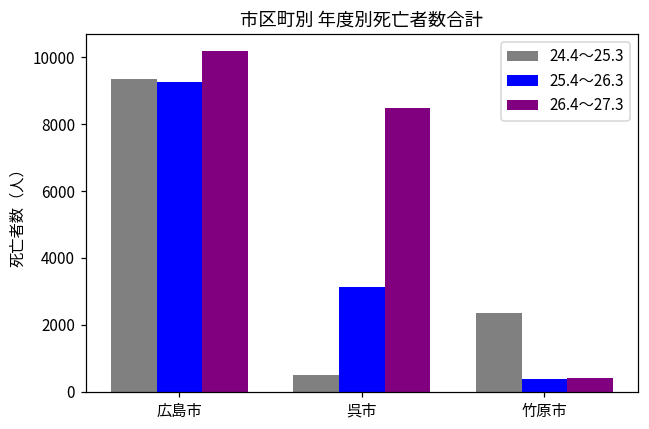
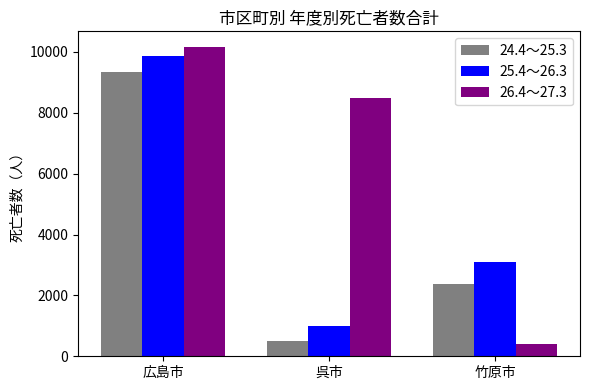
  {
    "24.4～25.3": {
      "広島市": 9300,
      "呉市": 500,
      "竹原市": 2400
    },
    "25.4～26.3": {
-     "広島市": 9200,
-     "呉市": 3100,
-     "竹原市": 400
+     "広島市": 9900,
+     "呉市": 1000,
+     "竹原市": 3100
    },
    "26.4～27.3": {
      "広島市": 10200,
      "呉市": 8500,
      "竹原市": 400
    }
  }
